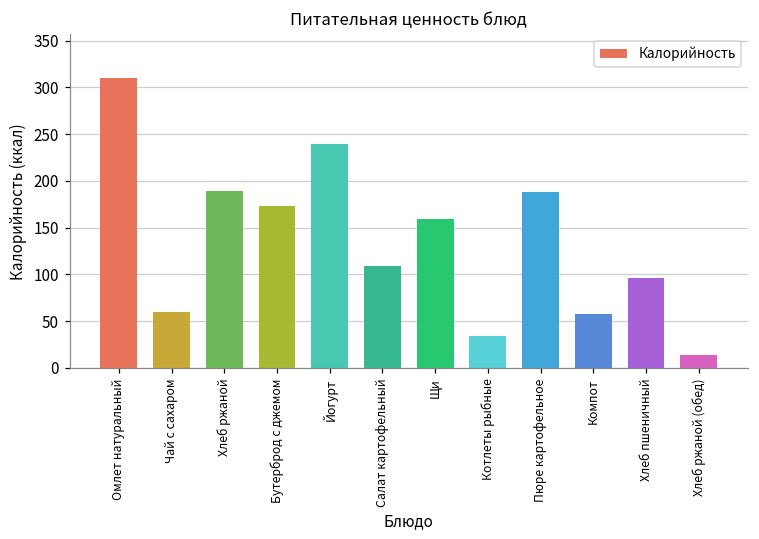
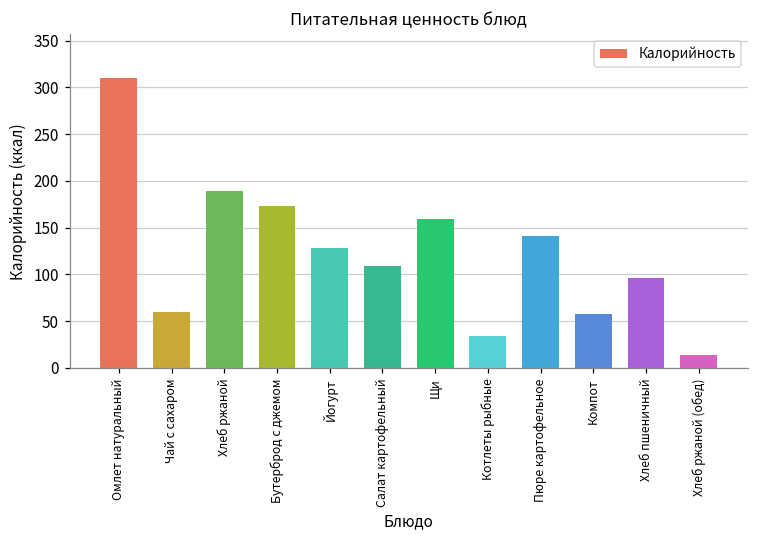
  {
    "Омлет натуральный": 310,
    "Чай с сахаром": 60,
    "Хлеб ржаной": 190,
    "Бутерброд с джемом": 170,
-   "Йогурт": 240,
+   "Йогурт": 130,
    "Салат картофельный": 110,
    "Щи": 160,
    "Котлеты рыбные": 30,
-   "Пюре картофельное": 190,
+   "Пюре картофельное": 140,
    "Компот": 60,
    "Хлеб пшеничный": 100,
    "Хлеб ржаной (обед)": 10
  }
